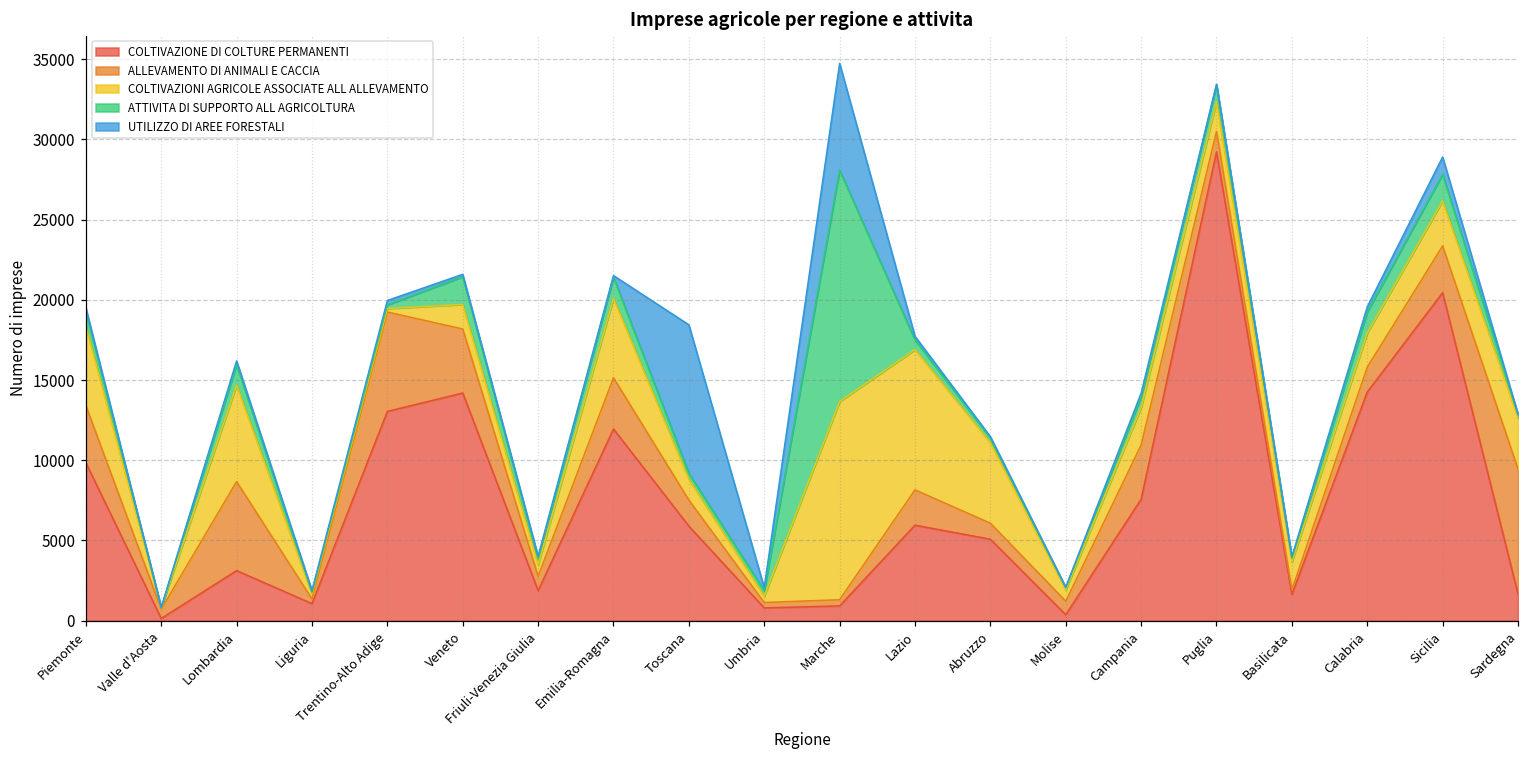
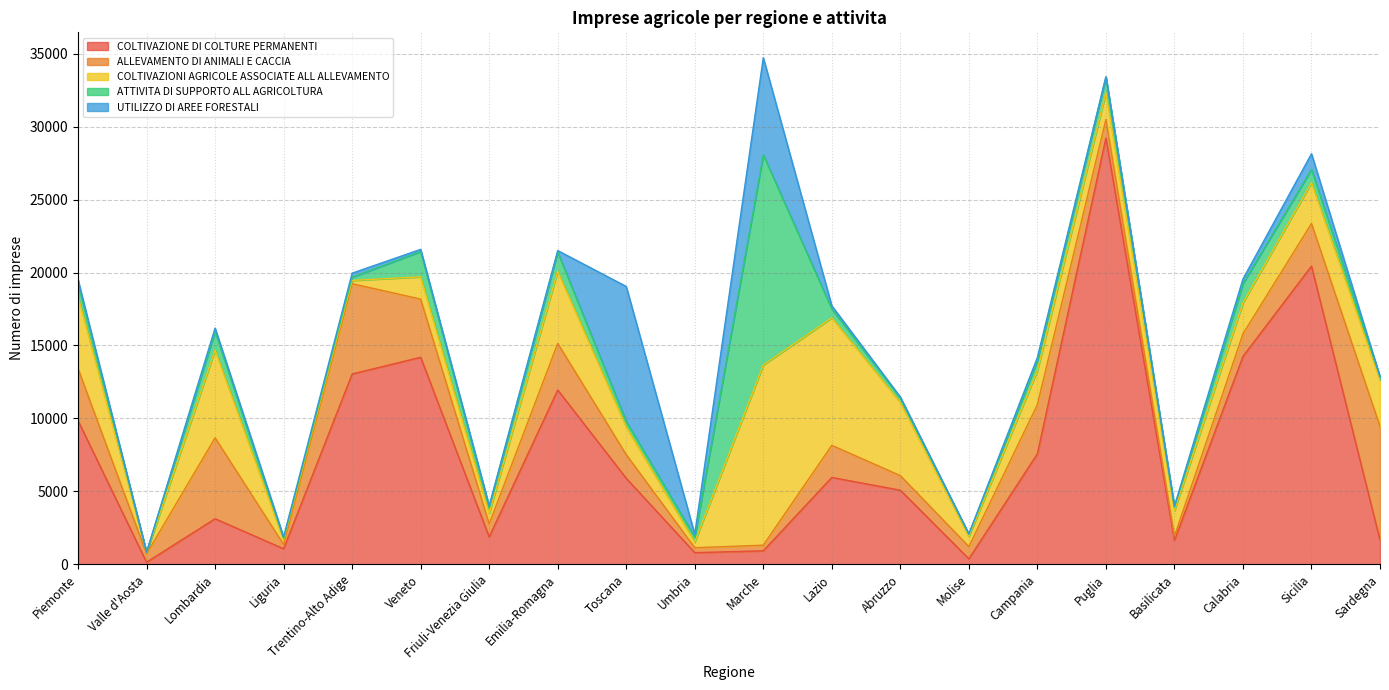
  {
    "COLTIVAZIONI AGRICOLE ASSOCIATE ALL ALLEVAMENTO": {
      "Piemonte": 5000,
      "Lombardia": 6000,
      "Trentino-Alto Adige": 200,
      "Veneto": 1500,
      "Friuli-Venezia Giulia": 700,
      "Emilia-Romagna": 5000,
-     "Toscana": 1300,
+     "Toscana": 1900,
      "Umbria": 400,
      "Marche": 12400,
      "Lazio": 8700,
      "Abruzzo": 5000,
      "Campania": 2300,
      "Puglia": 1800,
      "Basilicata": 1800,
      "Calabria": 2100,
      "Sicilia": 2800,
      "Sardegna": 3200
    },
    "ATTIVITA DI SUPPORTO ALL AGRICOLTURA": {
      "Piemonte": 900,
      "Lombardia": 1300,
      "Trentino-Alto Adige": 200,
      "Toscana": 400,
      "Umbria": 300,
      "Marche": 14400,
      "Lazio": 600,
      "Campania": 700,
      "Calabria": 1300,
-     "Sicilia": 1700
+     "Sicilia": 900
    },
    "UTILIZZO DI AREE FORESTALI": {
      "Piemonte": 200,
      "Lombardia": 200,
      "Trentino-Alto Adige": 300,
      "Toscana": 9300,
      "Umbria": 200,
      "Marche": 6700,
      "Lazio": 200,
      "Campania": 200,
      "Calabria": 300,
      "Sicilia": 1100
    }
  }
